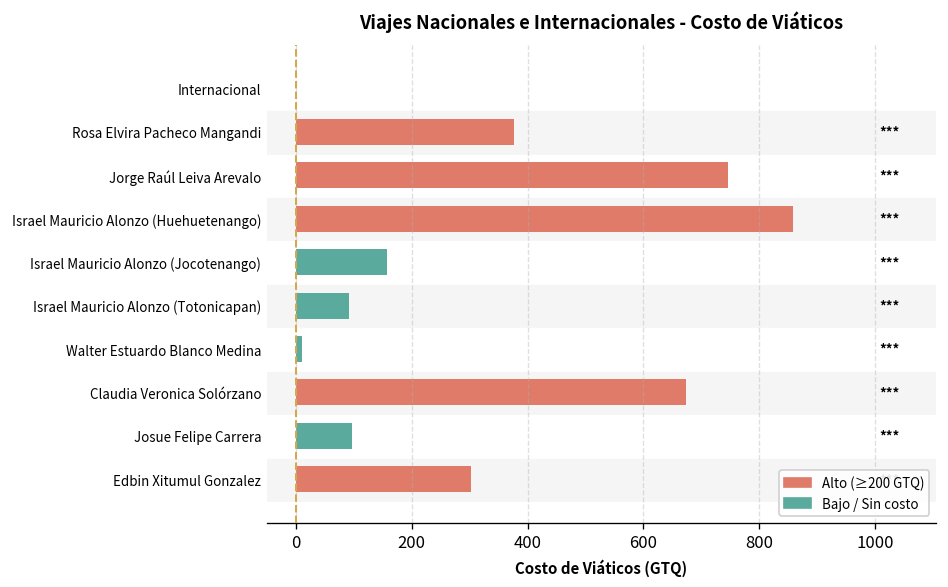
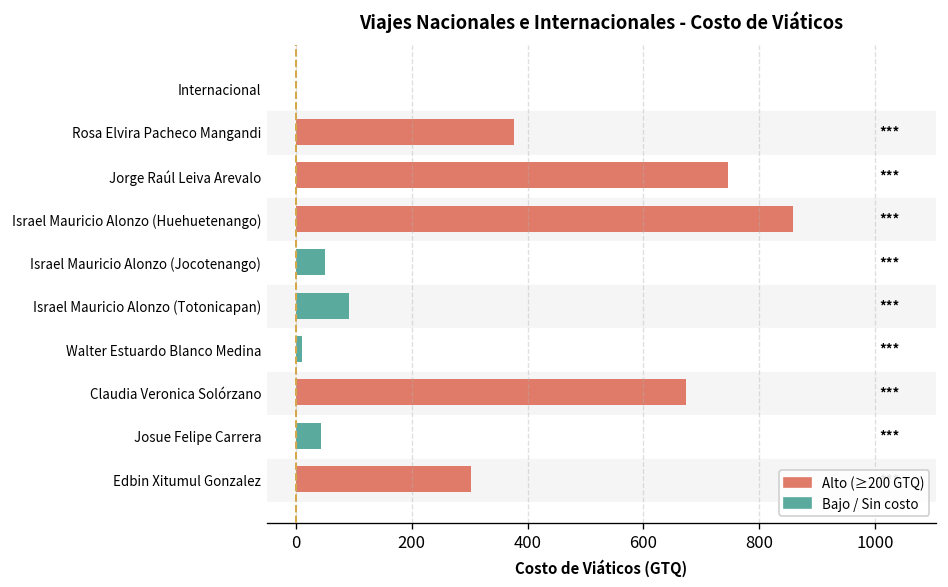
  {
    "Internacional": 0,
    "Rosa Elvira Pacheco Mangandi": 380,
    "Jorge Raúl Leiva Arevalo": 750,
    "Israel Mauricio Alonzo (Huehuetenango)": 860,
-   "Israel Mauricio Alonzo (Jocotenango)": 160,
+   "Israel Mauricio Alonzo (Jocotenango)": 50,
    "Israel Mauricio Alonzo (Totonicapan)": 90,
    "Walter Estuardo Blanco Medina": 10,
    "Claudia Veronica Solórzano": 670,
-   "Josue Felipe Carrera": 100,
+   "Josue Felipe Carrera": 40,
    "Edbin Xitumul Gonzalez": 300
  }
